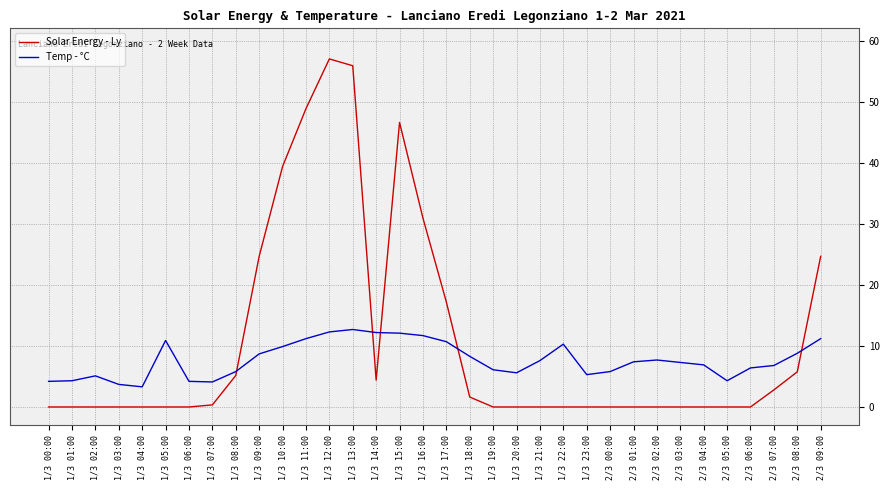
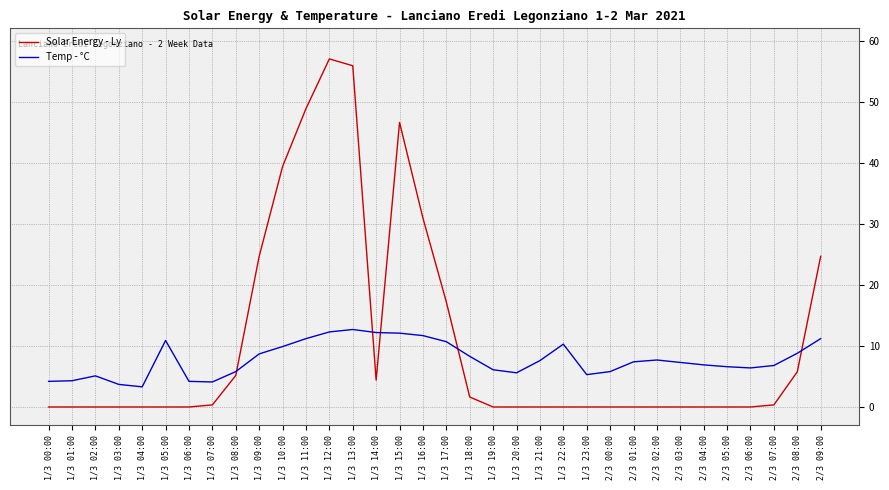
  {
    "Solar Energy - Ly": {
      "1/3 00:00": 0,
      "1/3 01:00": 0,
      "1/3 02:00": 0,
      "1/3 03:00": 0,
      "1/3 04:00": 0,
      "1/3 05:00": 0,
      "1/3 06:00": 0,
      "1/3 07:00": 0,
      "1/3 08:00": 5,
      "1/3 09:00": 25,
      "1/3 10:00": 39,
      "1/3 11:00": 49,
      "1/3 12:00": 57,
      "1/3 13:00": 56,
      "1/3 14:00": 4,
      "1/3 15:00": 47,
      "1/3 16:00": 31,
      "1/3 17:00": 17,
      "1/3 18:00": 2,
      "1/3 19:00": 0,
      "1/3 20:00": 0,
      "1/3 21:00": 0,
      "1/3 22:00": 0,
      "1/3 23:00": 0,
      "2/3 00:00": 0,
      "2/3 01:00": 0,
      "2/3 02:00": 0,
      "2/3 03:00": 0,
      "2/3 04:00": 0,
      "2/3 05:00": 0,
      "2/3 06:00": 0,
-     "2/3 07:00": 3,
+     "2/3 07:00": 0,
      "2/3 08:00": 6,
      "2/3 09:00": 25
    },
    "Temp - °C": {
      "1/3 00:00": 4,
      "1/3 01:00": 4,
      "1/3 02:00": 5,
      "1/3 03:00": 4,
      "1/3 04:00": 3,
      "1/3 05:00": 11,
      "1/3 06:00": 4,
      "1/3 07:00": 4,
      "1/3 08:00": 6,
      "1/3 09:00": 9,
      "1/3 10:00": 10,
      "1/3 11:00": 11,
      "1/3 12:00": 12,
      "1/3 13:00": 13,
      "1/3 14:00": 12,
      "1/3 15:00": 12,
      "1/3 16:00": 12,
      "1/3 17:00": 11,
      "1/3 18:00": 8,
      "1/3 19:00": 6,
      "1/3 20:00": 6,
      "1/3 21:00": 8,
      "1/3 22:00": 10,
      "1/3 23:00": 5,
      "2/3 00:00": 6,
      "2/3 01:00": 7,
      "2/3 02:00": 8,
      "2/3 03:00": 7,
      "2/3 04:00": 7,
-     "2/3 05:00": 4,
+     "2/3 05:00": 7,
      "2/3 06:00": 6,
      "2/3 07:00": 7,
      "2/3 08:00": 9,
      "2/3 09:00": 11
    }
  }
